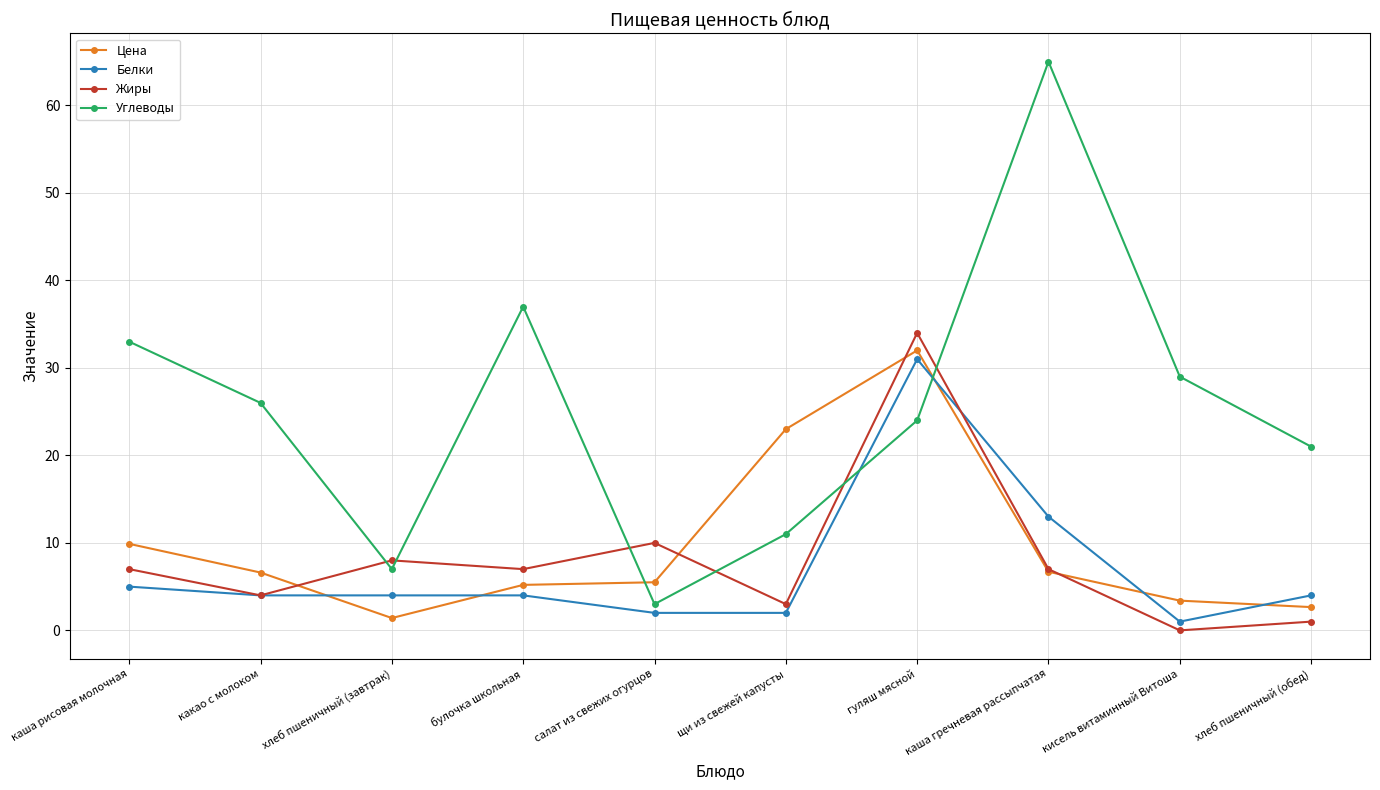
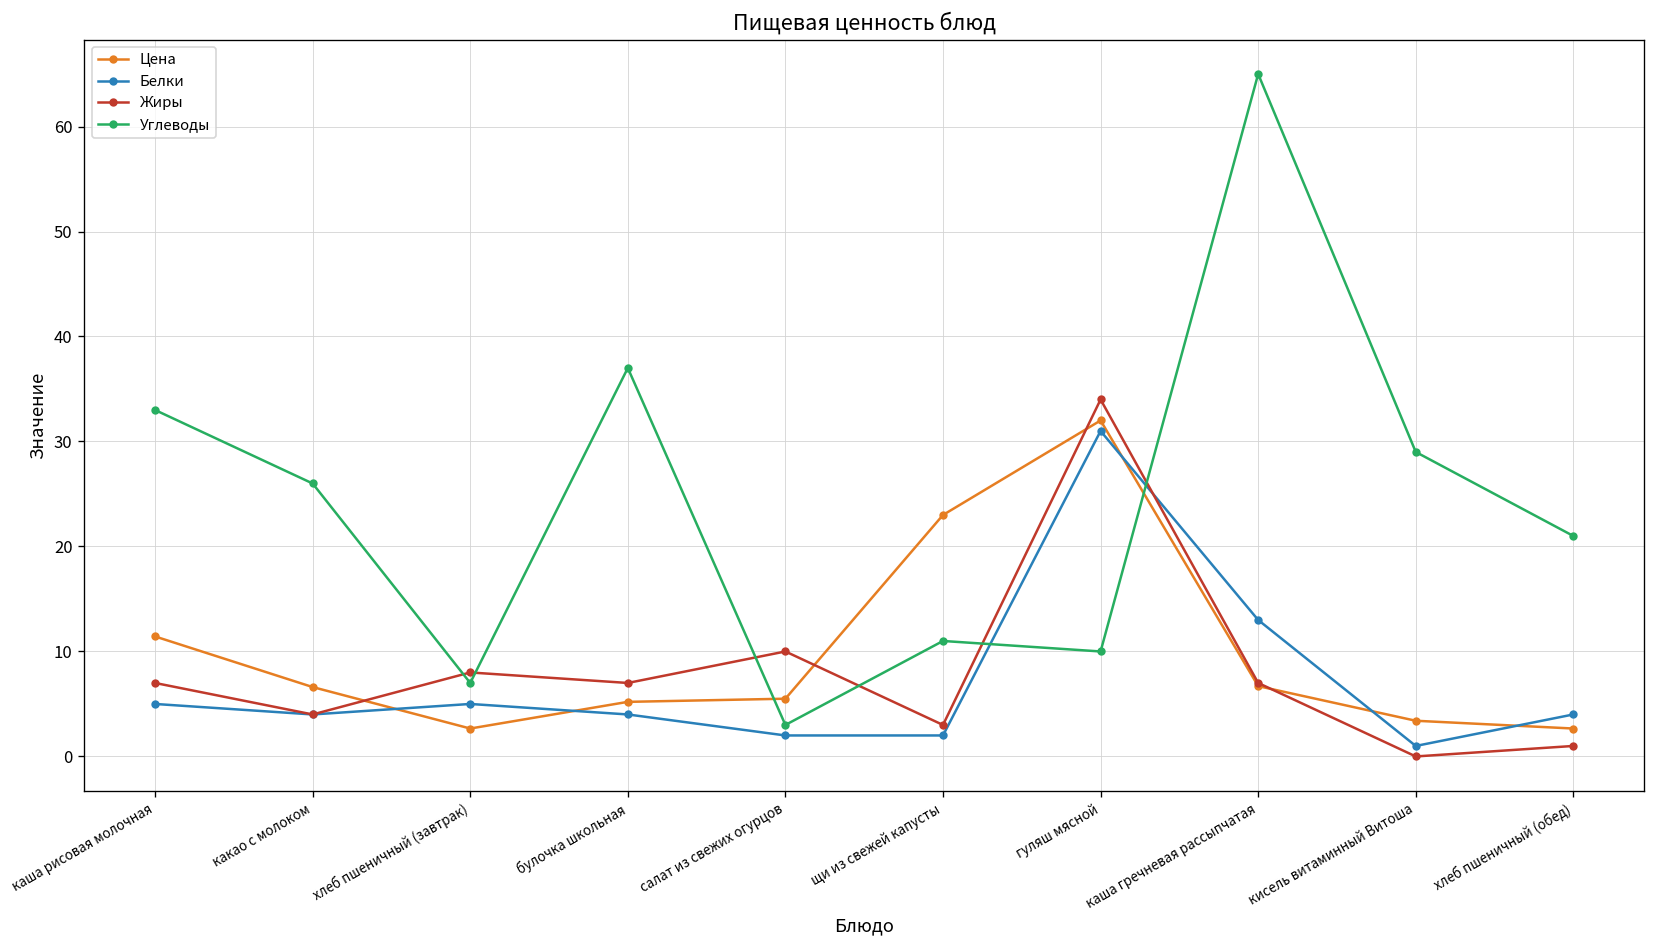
  {
    "Цена": {
-     "каша рисовая молочная": 10,
+     "каша рисовая молочная": 11,
      "какао с молоком": 7,
-     "хлеб пшеничный (завтрак)": 1,
+     "хлеб пшеничный (завтрак)": 3,
      "булочка школьная": 5,
      "салат из свежих огурцов": 6,
      "щи из свежей капусты": 23,
      "гуляш мясной": 32,
      "каша гречневая рассыпчатая": 7,
      "кисель витаминный Витоша": 3,
      "хлеб пшеничный (обед)": 3
    },
    "Белки": {
      "каша рисовая молочная": 5,
-     "хлеб пшеничный (завтрак)": 4,
+     "хлеб пшеничный (завтрак)": 5,
      "булочка школьная": 4,
      "салат из свежих огурцов": 2,
      "щи из свежей капусты": 2,
      "гуляш мясной": 31,
      "каша гречневая рассыпчатая": 13,
      "кисель витаминный Витоша": 1,
      "хлеб пшеничный (обед)": 4
    },
    "Жиры": {
      "каша рисовая молочная": 7,
      "хлеб пшеничный (завтрак)": 8,
      "булочка школьная": 7,
      "салат из свежих огурцов": 10,
      "щи из свежей капусты": 3,
      "гуляш мясной": 34,
      "каша гречневая рассыпчатая": 7,
      "кисель витаминный Витоша": 0,
      "хлеб пшеничный (обед)": 1
    },
    "Углеводы": {
      "каша рисовая молочная": 33,
      "какао с молоком": 26,
      "хлеб пшеничный (завтрак)": 7,
      "булочка школьная": 37,
      "салат из свежих огурцов": 3,
      "щи из свежей капусты": 11,
-     "гуляш мясной": 24,
+     "гуляш мясной": 10,
      "каша гречневая рассыпчатая": 65,
      "кисель витаминный Витоша": 29,
      "хлеб пшеничный (обед)": 21
    }
  }
